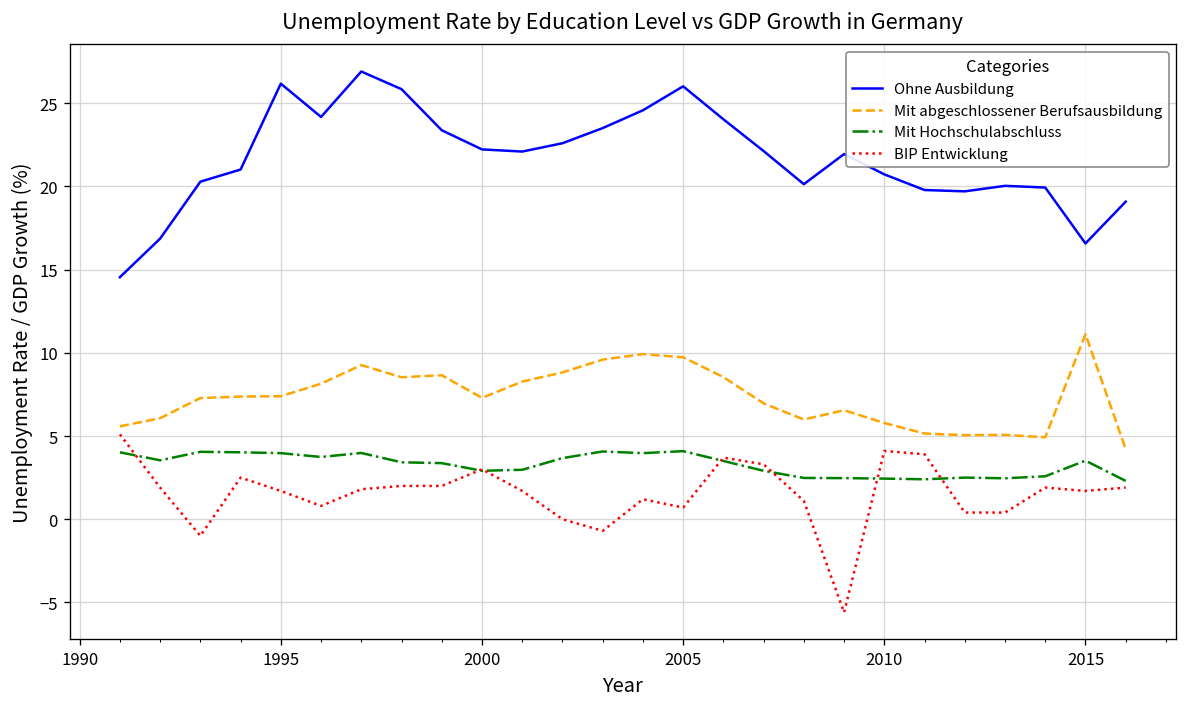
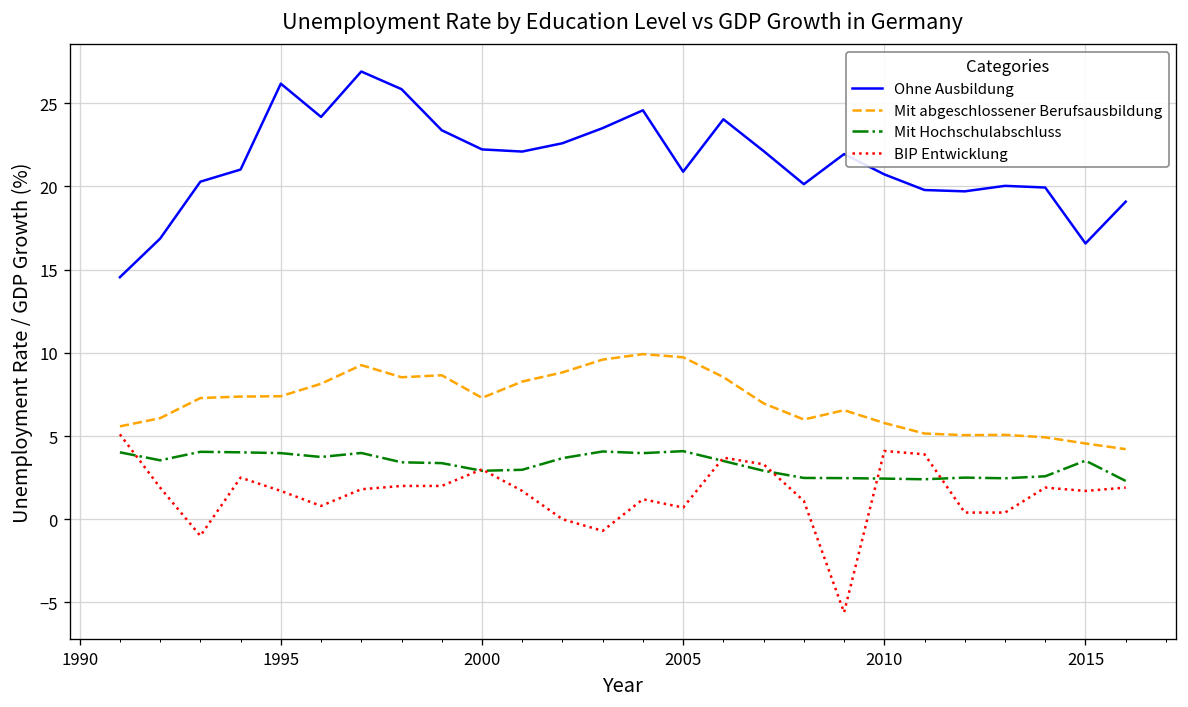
  {
    "Ohne Ausbildung": {
      "1995": 26.2,
      "2000": 22.2,
-     "2005": 26.0,
+     "2005": 20.9,
      "2010": 20.7,
      "2015": 16.6
    },
    "Mit abgeschlossener Berufsausbildung": {
      "1995": 7.4,
      "2000": 7.3,
      "2005": 9.7,
      "2010": 5.8,
-     "2015": 11.1
+     "2015": 4.6
    },
    "Mit Hochschulabschluss": {
      "1995": 4.0,
      "2005": 4.1,
      "2010": 2.4,
      "2015": 3.5
    },
    "BIP Entwicklung": {
      "1995": 1.7,
      "2005": 0.7,
      "2010": 4.1,
      "2015": 1.7
    }
  }
